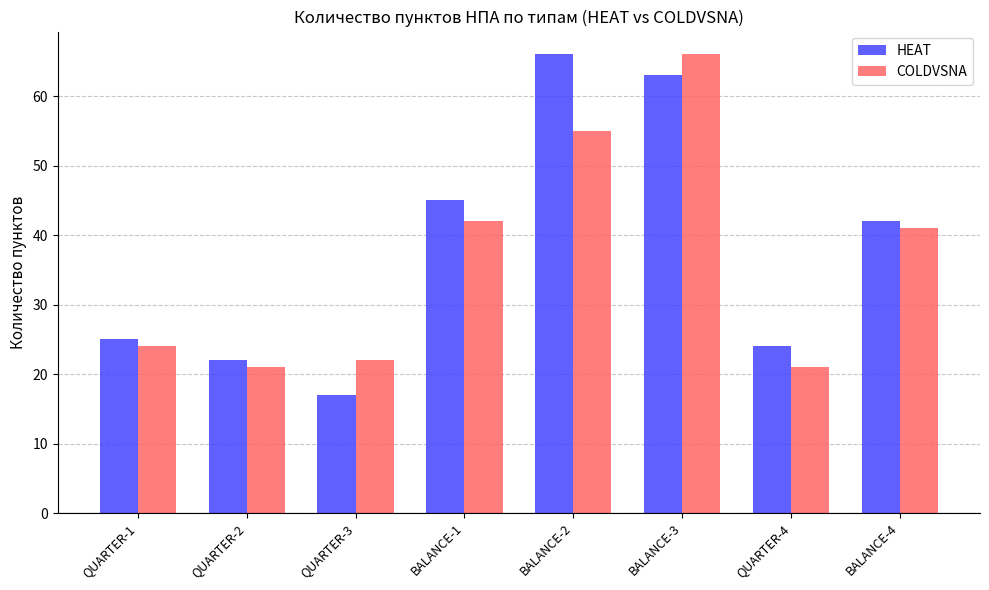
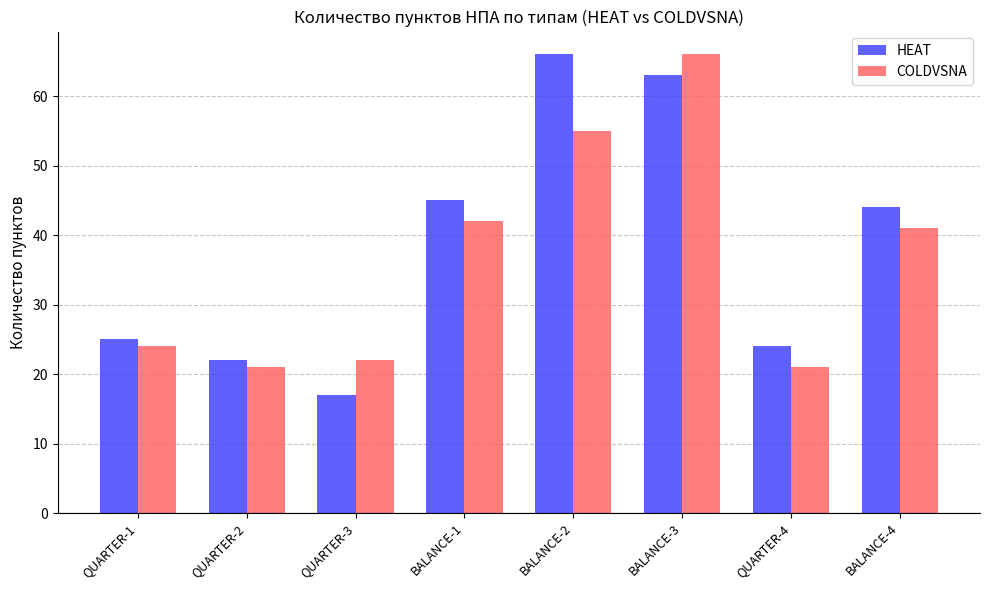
  {
    "HEAT": {
      "QUARTER-1": 25,
      "QUARTER-2": 22,
      "QUARTER-3": 17,
      "BALANCE-1": 45,
      "BALANCE-2": 66,
      "BALANCE-3": 63,
      "QUARTER-4": 24,
-     "BALANCE-4": 42
+     "BALANCE-4": 44
    },
    "COLDVSNA": {
      "QUARTER-1": 24,
      "QUARTER-2": 21,
      "QUARTER-3": 22,
      "BALANCE-1": 42,
      "BALANCE-2": 55,
      "BALANCE-3": 66,
      "QUARTER-4": 21,
      "BALANCE-4": 41
    }
  }
